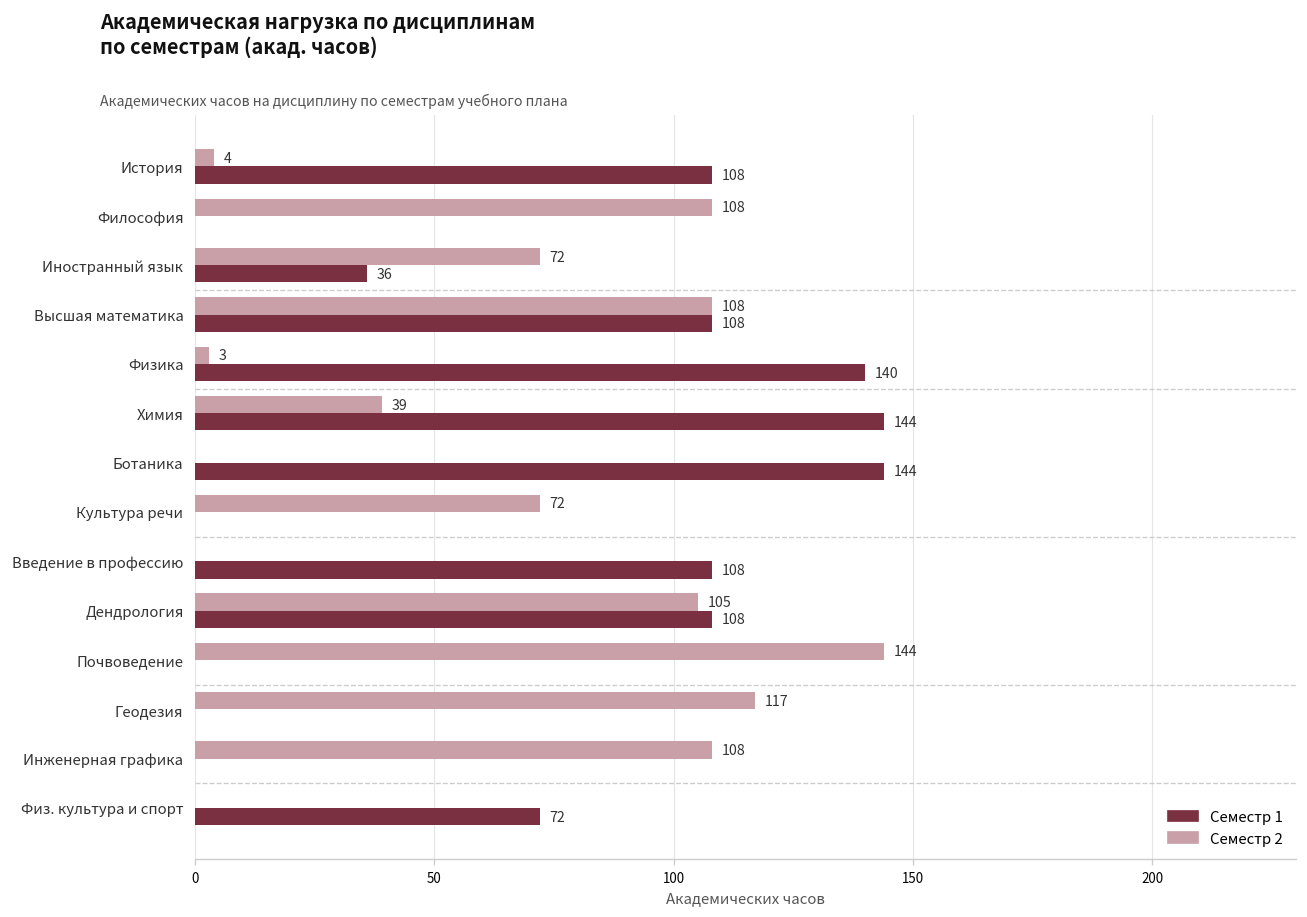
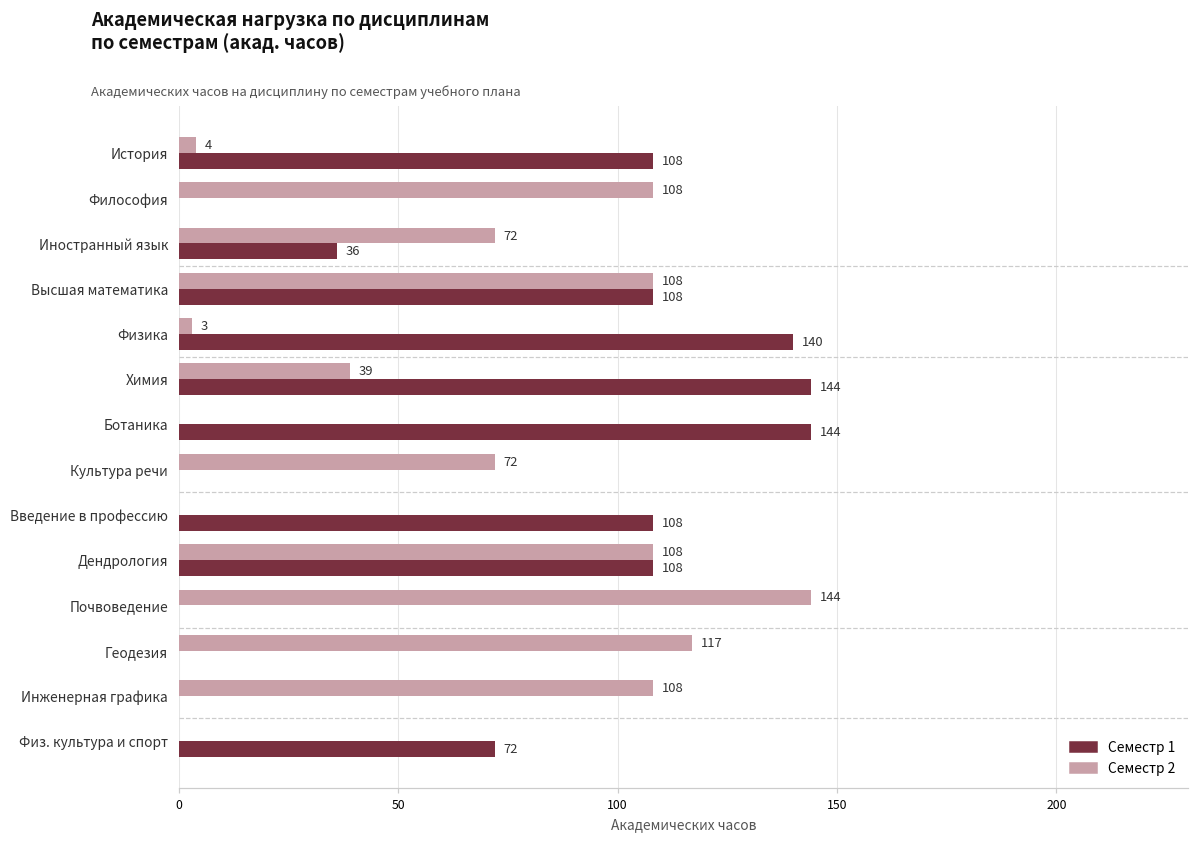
  {
    "Семестр 1": {
      "История": 108,
      "Иностранный язык": 36,
      "Высшая математика": 108,
      "Физика": 140,
      "Химия": 144,
      "Ботаника": 144,
      "Введение в профессию": 108,
      "Дендрология": 108,
      "Физ. культура и спорт": 72
    },
    "Семестр 2": {
      "История": 4,
      "Философия": 108,
      "Иностранный язык": 72,
      "Высшая математика": 108,
      "Физика": 3,
      "Химия": 39,
      "Культура речи": 72,
-     "Дендрология": 105,
+     "Дендрология": 108,
      "Почвоведение": 144,
      "Геодезия": 117,
      "Инженерная графика": 108
    }
  }
